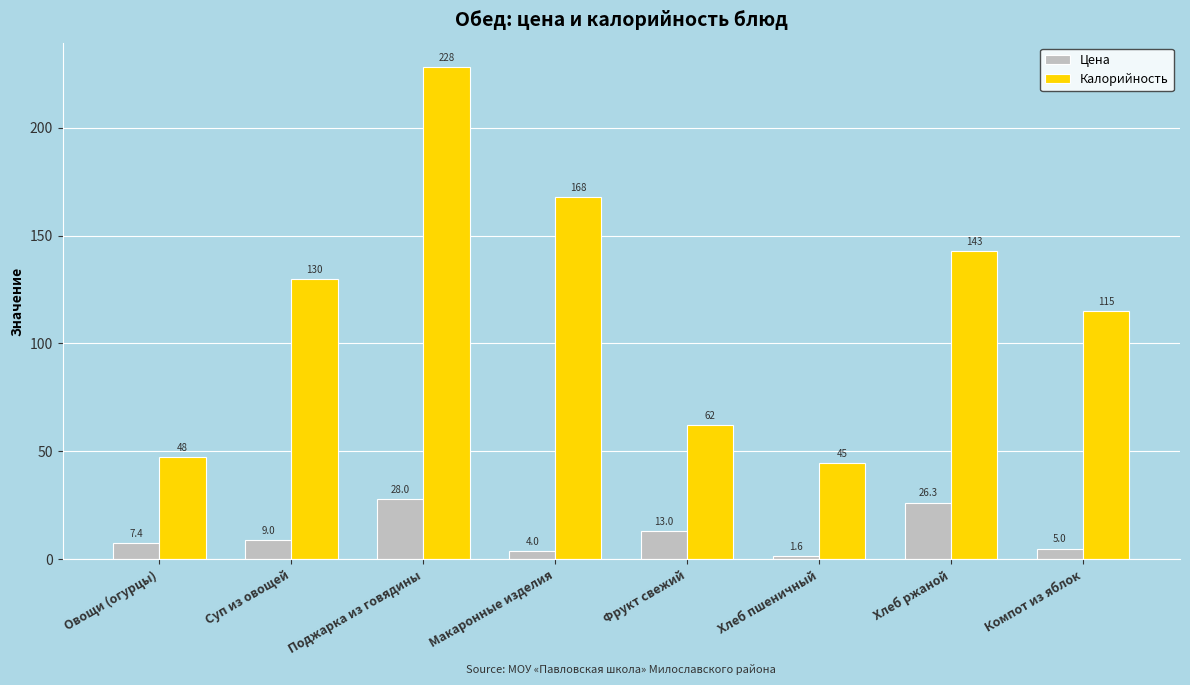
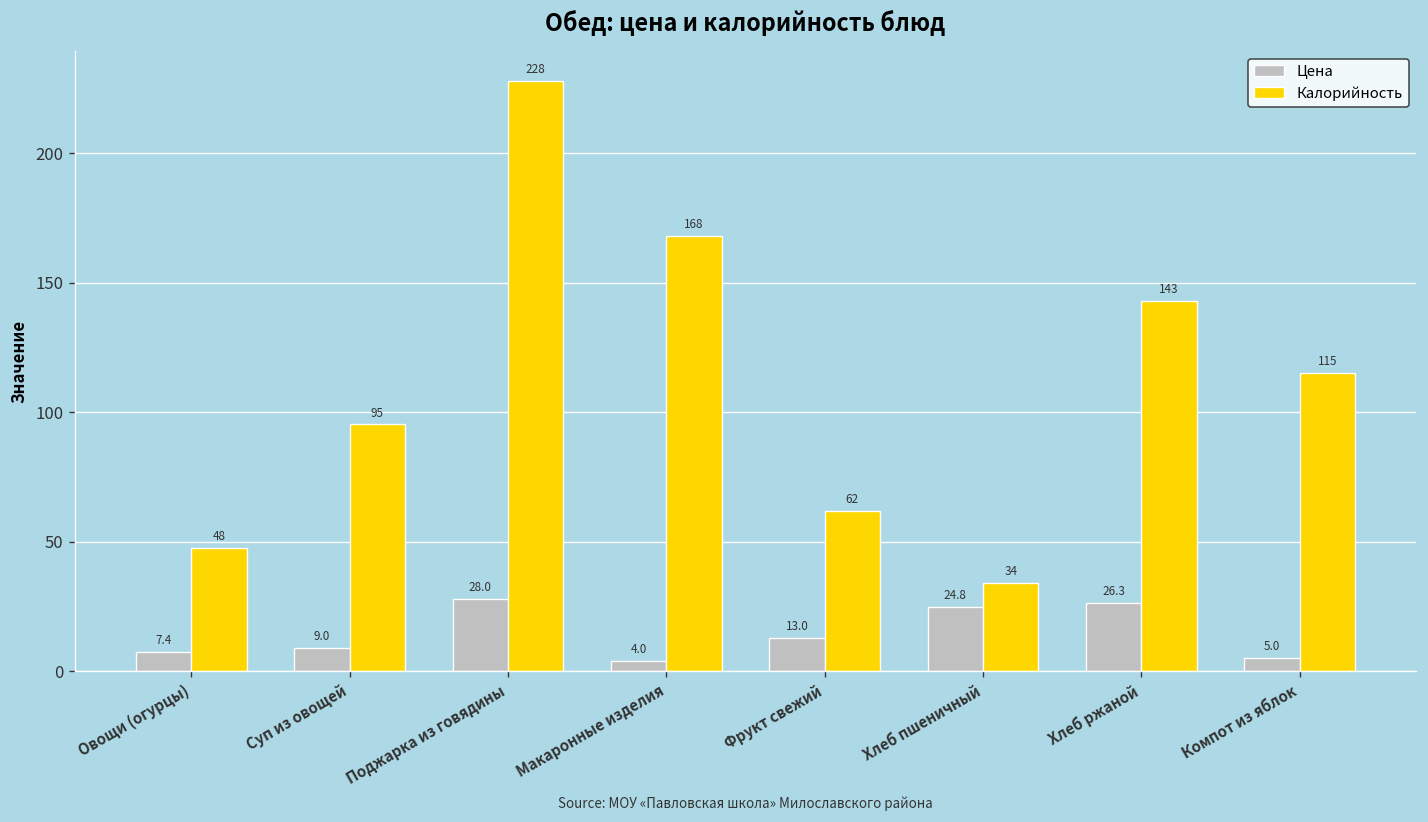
  {
    "Цена": {
      "Овощи (огурцы)": 7.4,
      "Суп из овощей": 9.0,
      "Поджарка из говядины": 28.0,
      "Макаронные изделия": 4.0,
      "Фрукт свежий": 13.0,
-     "Хлеб пшеничный": 1.6,
+     "Хлеб пшеничный": 24.8,
      "Хлеб ржаной": 26.3,
      "Компот из яблок": 5.0
    },
    "Калорийность": {
      "Овощи (огурцы)": 48,
-     "Суп из овощей": 130,
+     "Суп из овощей": 95,
      "Поджарка из говядины": 228,
      "Макаронные изделия": 168,
      "Фрукт свежий": 62,
-     "Хлеб пшеничный": 45,
+     "Хлеб пшеничный": 34,
      "Хлеб ржаной": 143,
      "Компот из яблок": 115
    }
  }
